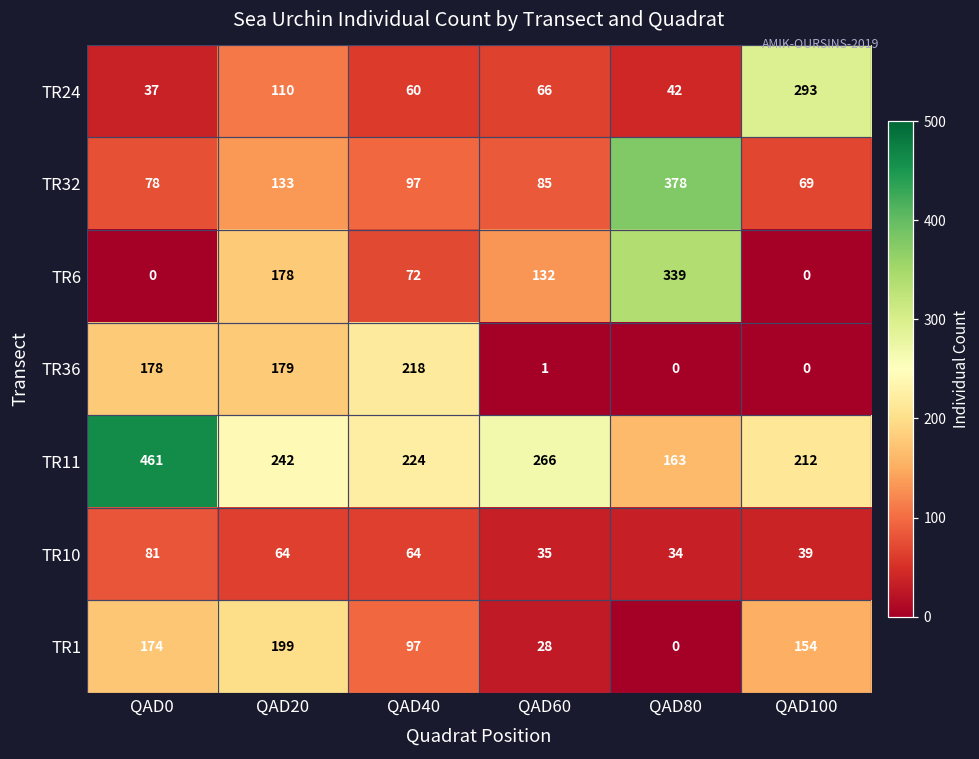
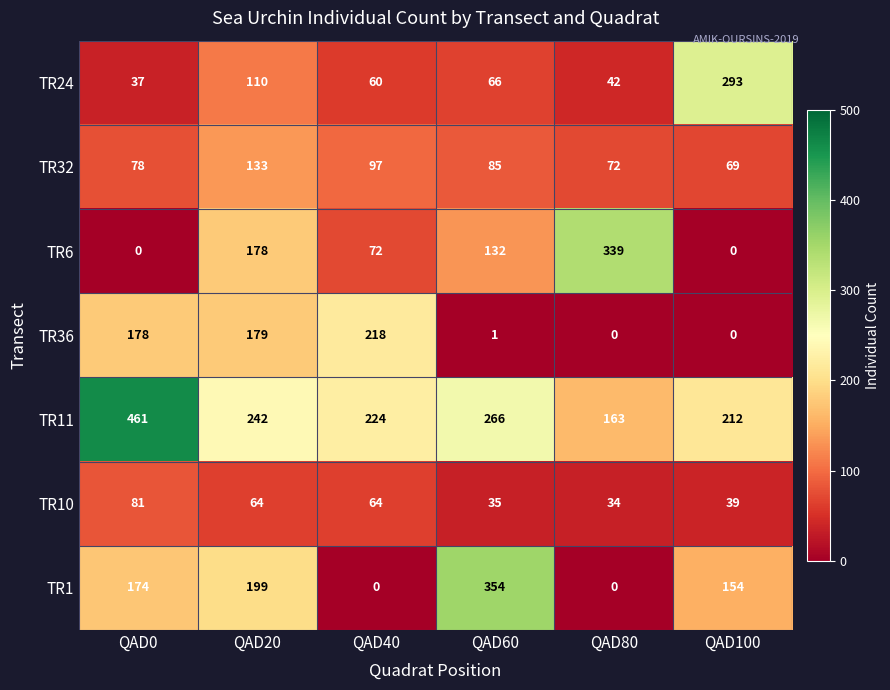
  {
    "TR24": {
      "QAD0": 37,
      "QAD20": 110,
      "QAD40": 60,
      "QAD60": 66,
      "QAD80": 42,
      "QAD100": 293
    },
    "TR32": {
      "QAD0": 78,
      "QAD20": 133,
      "QAD40": 97,
      "QAD60": 85,
-     "QAD80": 378,
+     "QAD80": 72,
      "QAD100": 69
    },
    "TR6": {
      "QAD0": 0,
      "QAD20": 178,
      "QAD40": 72,
      "QAD60": 132,
      "QAD80": 339,
      "QAD100": 0
    },
    "TR36": {
      "QAD0": 178,
      "QAD20": 179,
      "QAD40": 218,
      "QAD60": 1,
      "QAD80": 0,
      "QAD100": 0
    },
    "TR11": {
      "QAD0": 461,
      "QAD20": 242,
      "QAD40": 224,
      "QAD60": 266,
      "QAD80": 163,
      "QAD100": 212
    },
    "TR10": {
      "QAD0": 81,
      "QAD20": 64,
      "QAD40": 64,
      "QAD60": 35,
      "QAD80": 34,
      "QAD100": 39
    },
    "TR1": {
      "QAD0": 174,
      "QAD20": 199,
-     "QAD40": 97,
-     "QAD60": 28,
+     "QAD40": 0,
+     "QAD60": 354,
      "QAD80": 0,
      "QAD100": 154
    }
  }
